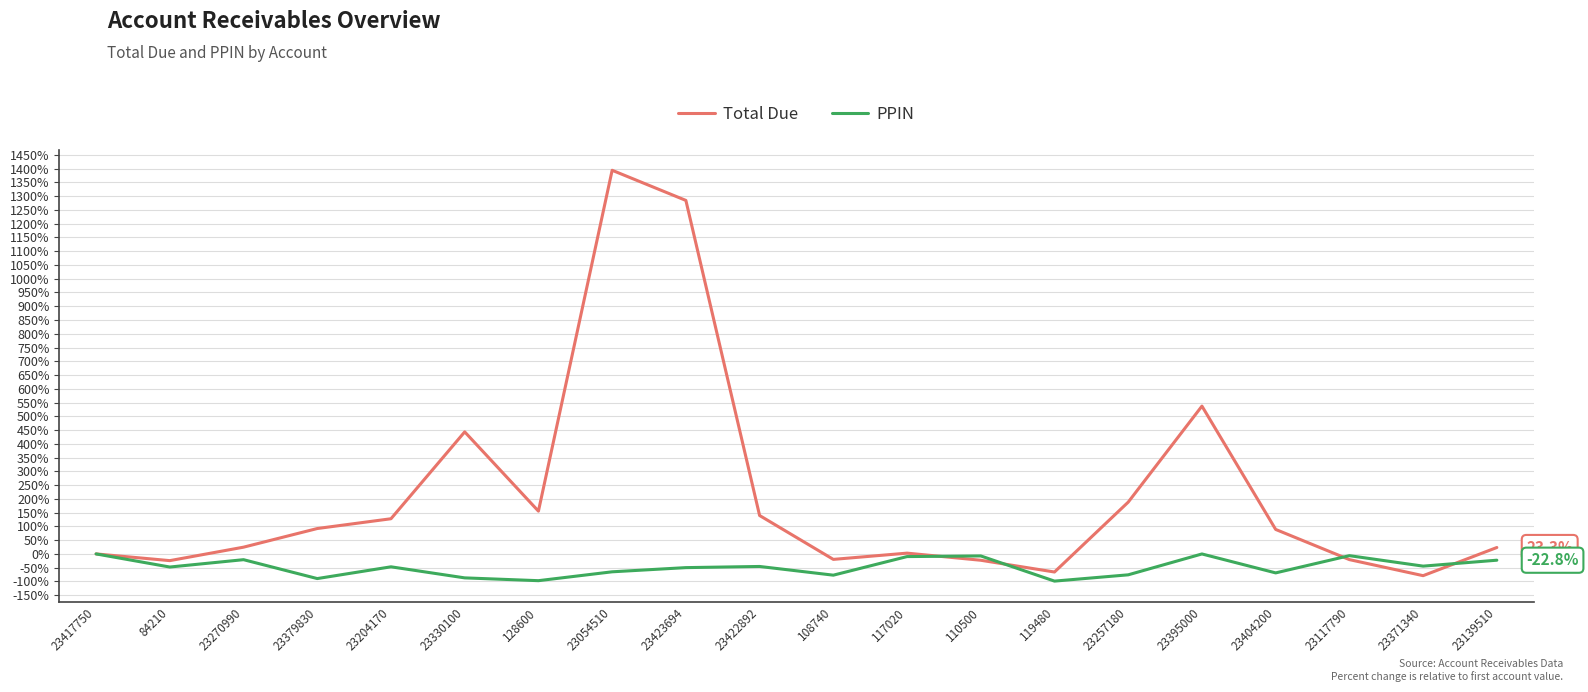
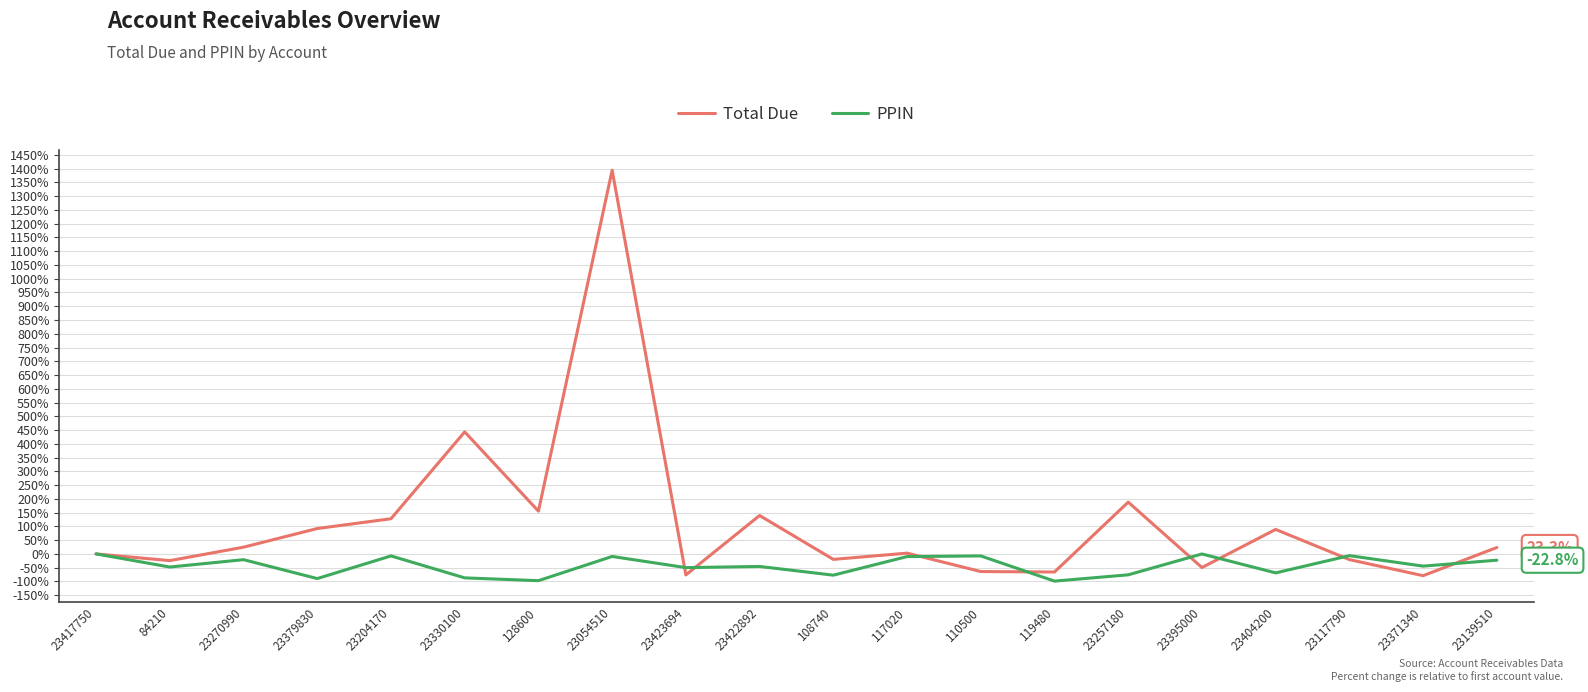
  {
    "Total Due": {
      "84210": "-20%",
      "23270990": "20%",
      "23379830": "90%",
      "23204170": "130%",
      "23330100": "440%",
      "128600": "160%",
      "23054510": "1390%",
-     "23423694": "1280%",
+     "23423694": "-80%",
      "23422892": "140%",
      "108740": "-20%",
      "117020": "0%",
-     "110500": "-20%",
+     "110500": "-60%",
      "119480": "-70%",
      "23257180": "190%",
-     "23395000": "540%",
+     "23395000": "-50%",
      "23404200": "90%",
      "23117790": "-20%",
      "23371340": "-80%",
      "23139510": "20%"
    },
    "PPIN": {
      "84210": "-50%",
      "23270990": "-20%",
      "23379830": "-90%",
-     "23204170": "-50%",
+     "23204170": "-10%",
      "23330100": "-90%",
      "128600": "-100%",
-     "23054510": "-70%",
+     "23054510": "-10%",
      "23423694": "-50%",
      "23422892": "-50%",
      "108740": "-80%",
      "117020": "-10%",
      "110500": "-10%",
      "119480": "-100%",
      "23257180": "-80%",
      "23395000": "0%",
      "23404200": "-70%",
      "23117790": "-10%",
      "23371340": "-40%",
      "23139510": "-20%"
    }
  }
